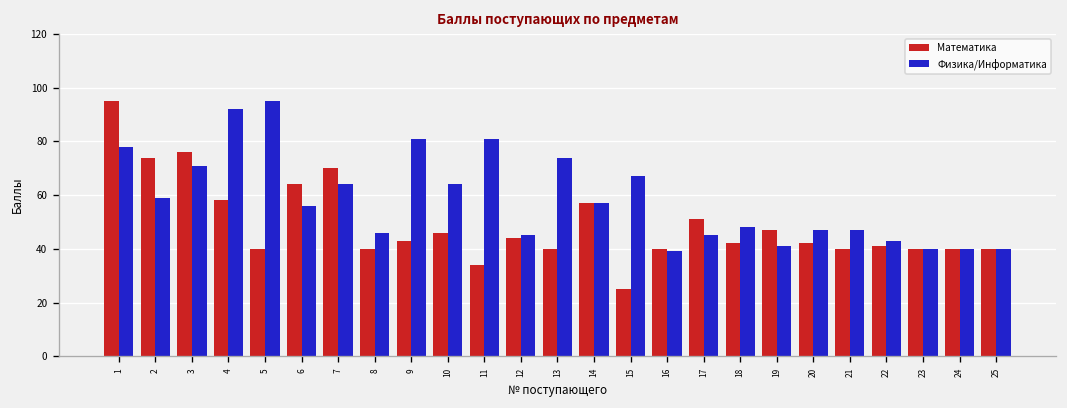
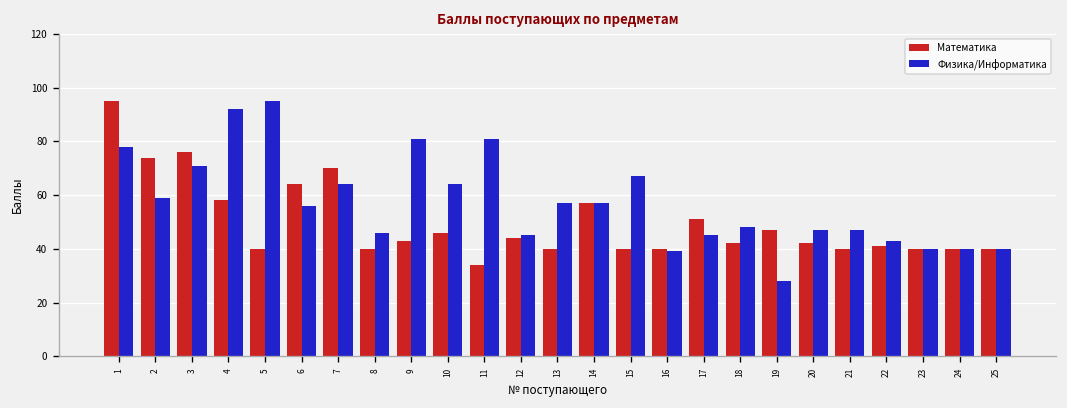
  {
    "Математика": {
      "1": 95,
      "2": 74,
      "3": 76,
      "4": 58,
      "5": 40,
      "6": 64,
      "7": 70,
      "8": 40,
      "9": 43,
      "10": 46,
      "11": 34,
      "12": 44,
      "13": 40,
      "14": 57,
-     "15": 25,
+     "15": 40,
      "16": 40,
      "17": 51,
      "18": 42,
      "19": 47,
      "20": 42,
      "21": 40,
      "22": 41,
      "23": 40,
      "24": 40,
      "25": 40
    },
    "Физика/Информатика": {
      "1": 78,
      "2": 59,
      "3": 71,
      "4": 92,
      "5": 95,
      "6": 56,
      "7": 64,
      "8": 46,
      "9": 81,
      "10": 64,
      "11": 81,
      "12": 45,
-     "13": 74,
+     "13": 57,
      "14": 57,
      "15": 67,
      "16": 39,
      "17": 45,
      "18": 48,
-     "19": 41,
+     "19": 28,
      "20": 47,
      "21": 47,
      "22": 43,
      "23": 40,
      "24": 40,
      "25": 40
    }
  }
